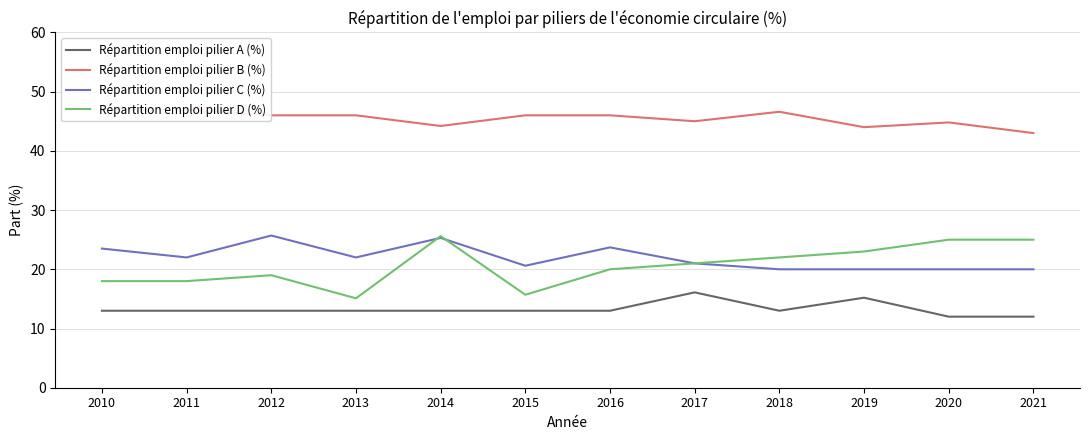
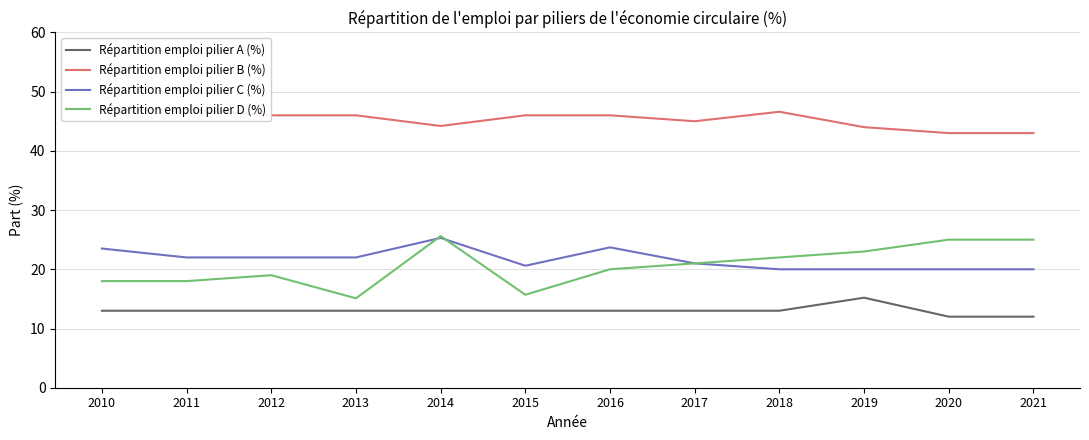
  {
    "Répartition emploi pilier A (%)": {
      "2010": 13,
      "2011": 13,
      "2012": 13,
      "2013": 13,
      "2014": 13,
      "2015": 13,
      "2016": 13,
-     "2017": 16,
+     "2017": 13,
      "2018": 13,
      "2019": 15,
      "2020": 12,
      "2021": 12
    },
    "Répartition emploi pilier B (%)": {
      "2012": 46,
      "2013": 46,
      "2014": 44,
      "2015": 46,
      "2016": 46,
      "2017": 45,
      "2018": 47,
      "2019": 44,
-     "2020": 45,
+     "2020": 43,
      "2021": 43
    },
    "Répartition emploi pilier C (%)": {
      "2010": 24,
      "2011": 22,
-     "2012": 26,
+     "2012": 22,
      "2013": 22,
      "2015": 21,
      "2016": 24,
      "2018": 20,
      "2019": 20,
      "2020": 20,
      "2021": 20
    },
    "Répartition emploi pilier D (%)": {
      "2010": 18,
      "2011": 18,
      "2012": 19,
      "2013": 15,
      "2015": 16,
      "2016": 20,
      "2018": 22,
      "2019": 23,
      "2020": 25,
      "2021": 25
    }
  }
